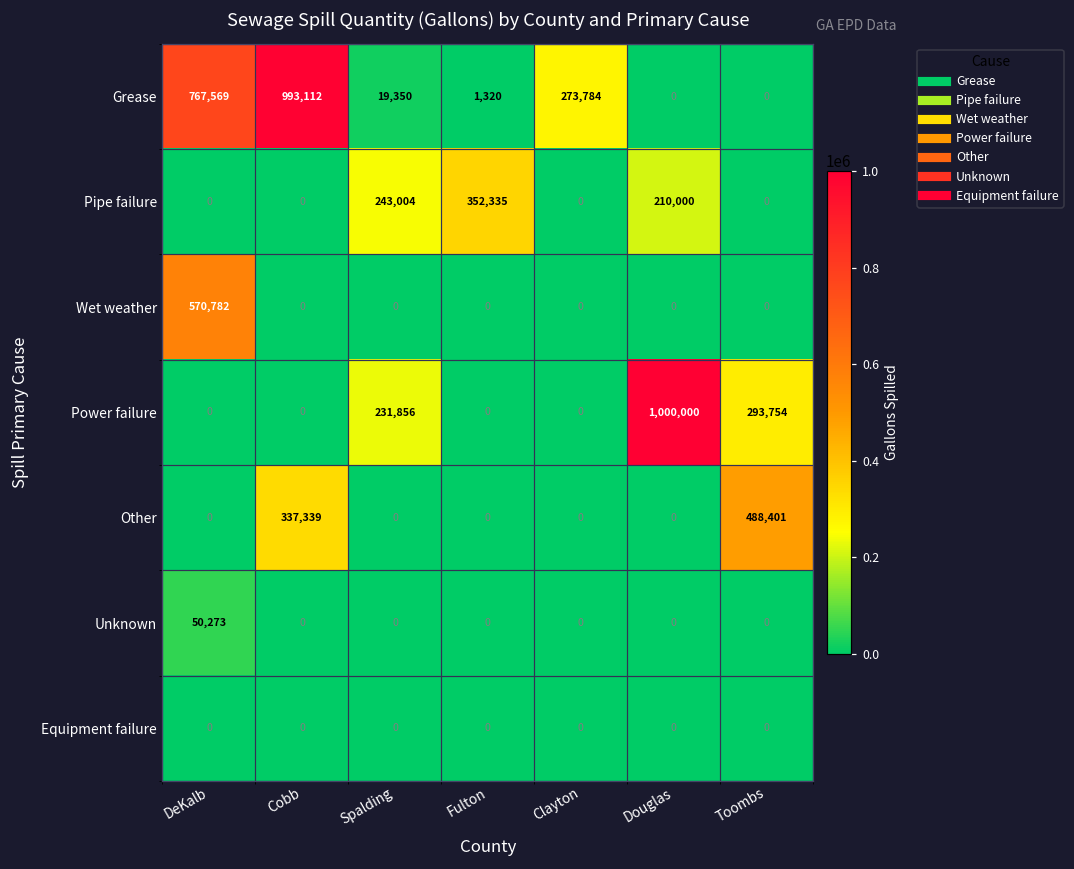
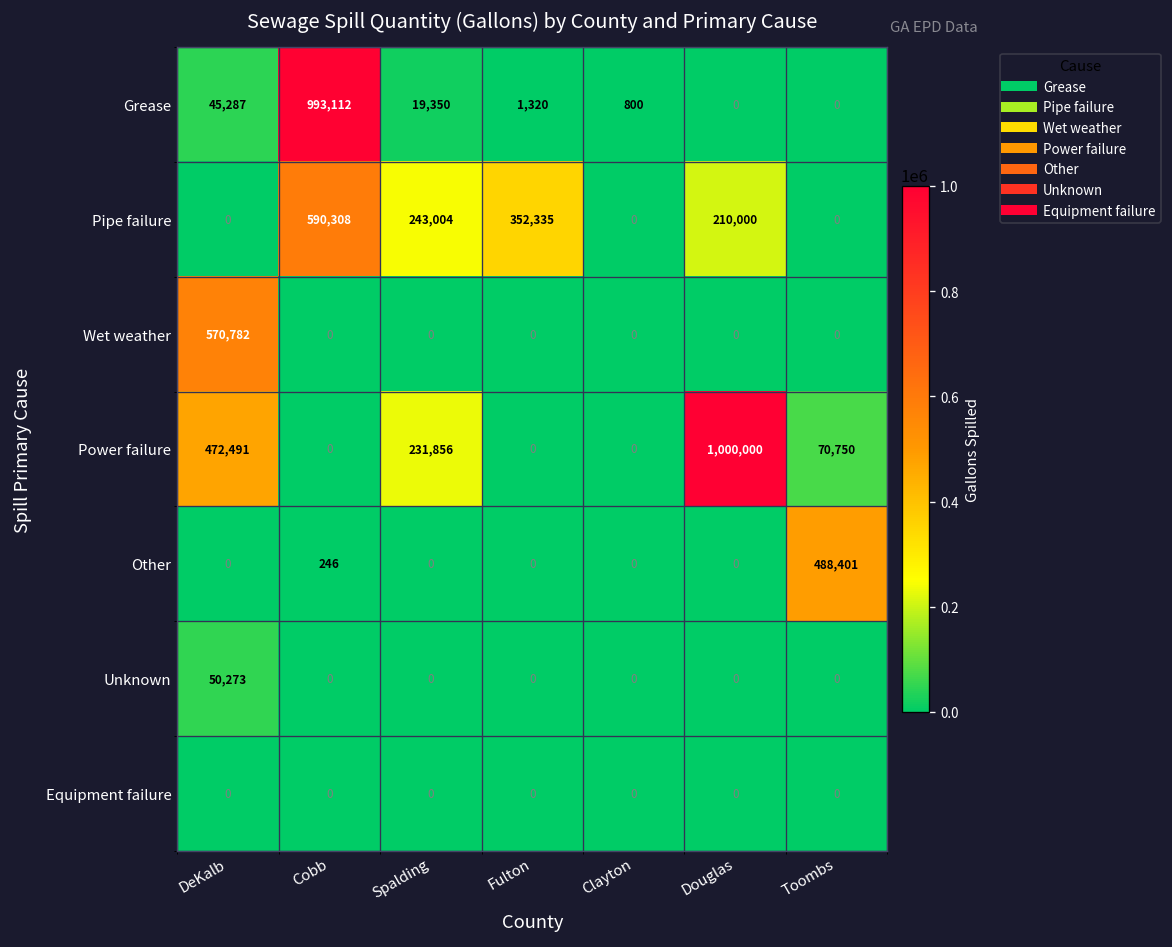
  {
    "Grease": {
-     "DeKalb": "767,569",
+     "DeKalb": "45,287",
      "Cobb": "993,112",
      "Spalding": "19,350",
      "Fulton": "1,320",
-     "Clayton": "273,784",
+     "Clayton": "800",
      "Douglas": "0",
      "Toombs": "0"
    },
    "Pipe failure": {
      "DeKalb": "0",
-     "Cobb": "0",
+     "Cobb": "590,308",
      "Spalding": "243,004",
      "Fulton": "352,335",
      "Clayton": "0",
      "Douglas": "210,000",
      "Toombs": "0"
    },
    "Wet weather": {
      "DeKalb": "570,782",
      "Cobb": "0",
      "Spalding": "0",
      "Fulton": "0",
      "Clayton": "0",
      "Douglas": "0",
      "Toombs": "0"
    },
    "Power failure": {
-     "DeKalb": "0",
+     "DeKalb": "472,491",
      "Cobb": "0",
      "Spalding": "231,856",
      "Fulton": "0",
      "Clayton": "0",
      "Douglas": "1,000,000",
-     "Toombs": "293,754"
+     "Toombs": "70,750"
    },
    "Other": {
      "DeKalb": "0",
-     "Cobb": "337,339",
+     "Cobb": "246",
      "Spalding": "0",
      "Fulton": "0",
      "Clayton": "0",
      "Douglas": "0",
      "Toombs": "488,401"
    },
    "Unknown": {
      "DeKalb": "50,273",
      "Cobb": "0",
      "Spalding": "0",
      "Fulton": "0",
      "Clayton": "0",
      "Douglas": "0",
      "Toombs": "0"
    },
    "Equipment failure": {
      "DeKalb": "0",
      "Cobb": "0",
      "Spalding": "0",
      "Fulton": "0",
      "Clayton": "0",
      "Douglas": "0",
      "Toombs": "0"
    }
  }
